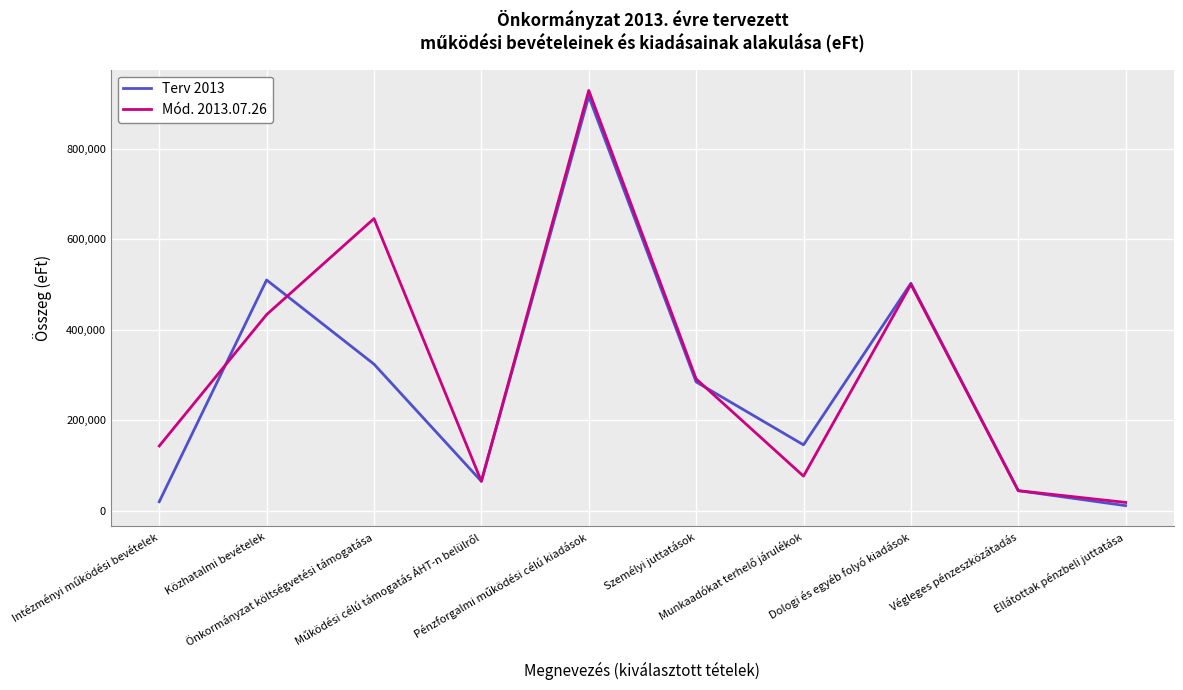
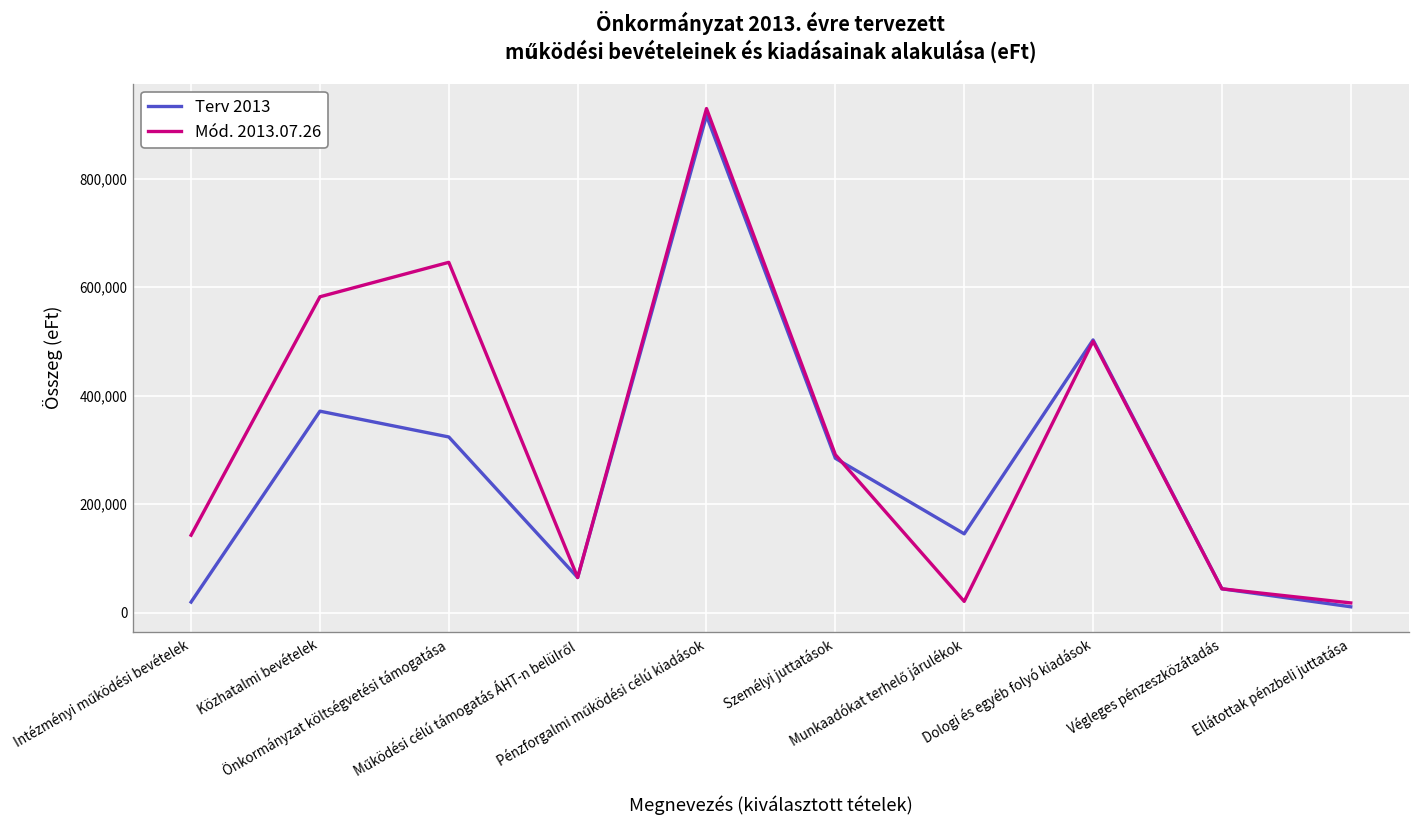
  {
    "Terv 2013": {
      "Intézményi működési bevételek": "20,000",
-     "Közhatalmi bevételek": "510,000",
+     "Közhatalmi bevételek": "370,000",
      "Önkormányzat költségvetési támogatása": "320,000",
      "Pénzforgalmi működési célú kiadások": "920,000",
      "Személyi juttatások": "280,000",
      "Munkaadókat terhelő járulékok": "150,000",
      "Ellátottak pénzbeli juttatása": "10,000"
    },
    "Mód. 2013.07.26": {
      "Intézményi működési bevételek": "140,000",
-     "Közhatalmi bevételek": "430,000",
+     "Közhatalmi bevételek": "580,000",
      "Önkormányzat költségvetési támogatása": "650,000",
      "Pénzforgalmi működési célú kiadások": "930,000",
      "Személyi juttatások": "290,000",
-     "Munkaadókat terhelő járulékok": "80,000",
+     "Munkaadókat terhelő járulékok": "20,000",
      "Ellátottak pénzbeli juttatása": "20,000"
    }
  }
